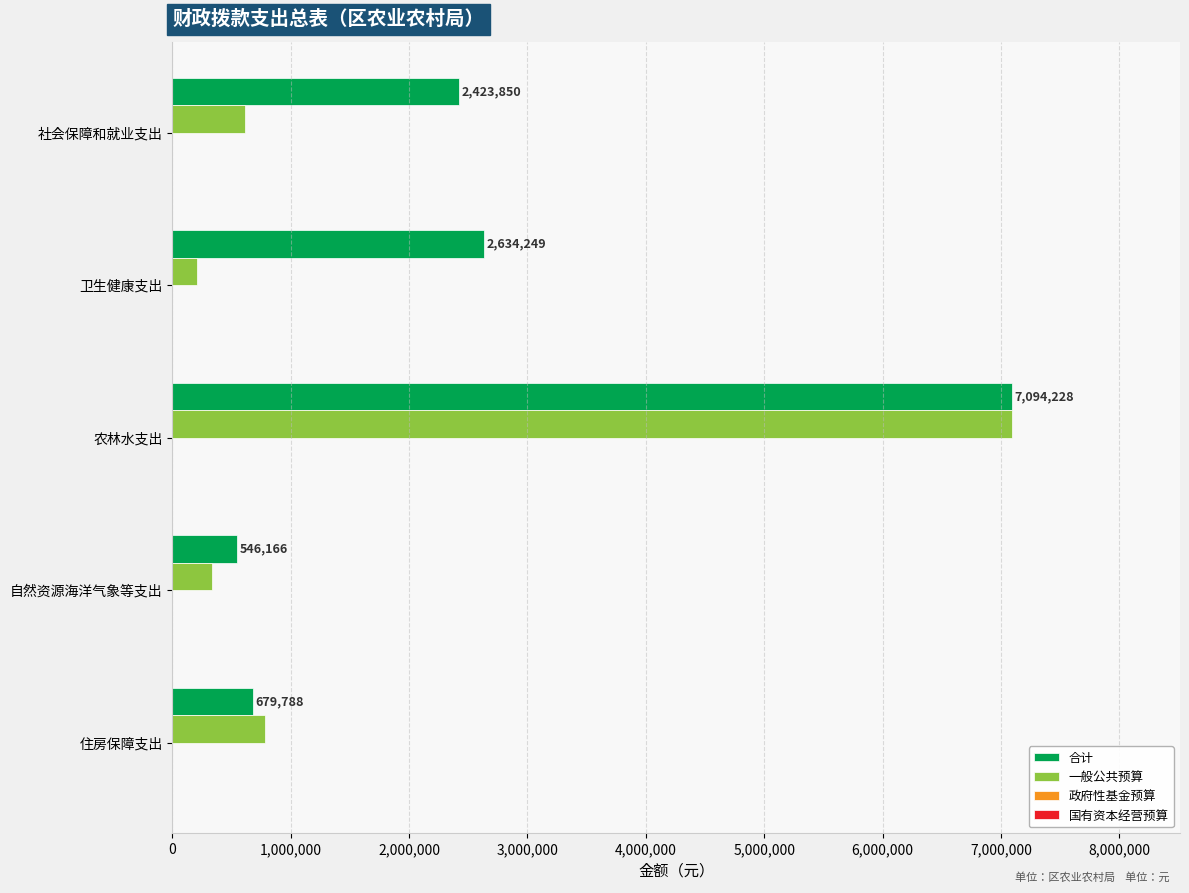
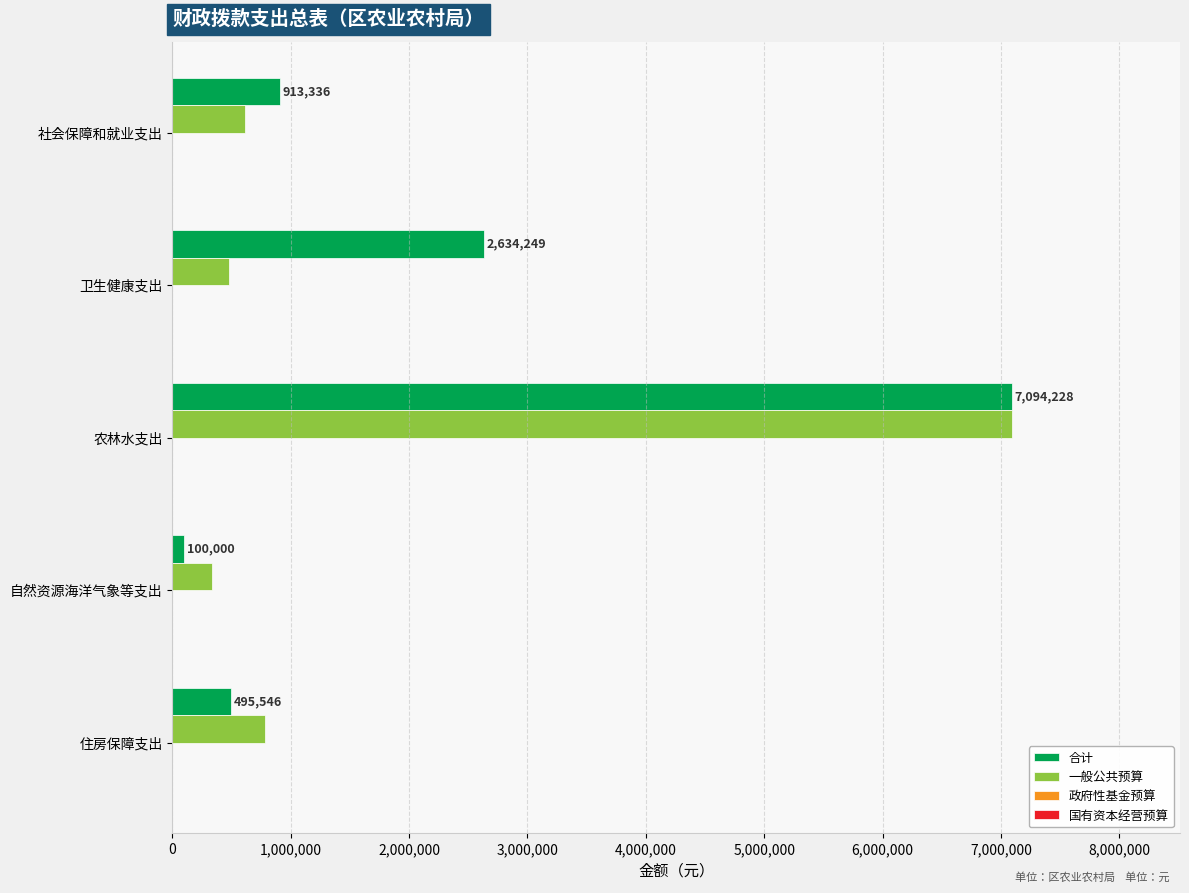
  {
    "合计": {
-     "社会保障和就业支出": "2,423,850",
+     "社会保障和就业支出": "913,336",
      "卫生健康支出": "2,634,249",
      "农林水支出": "7,094,228",
-     "自然资源海洋气象等支出": "546,166",
-     "住房保障支出": "679,788"
+     "自然资源海洋气象等支出": "100,000",
+     "住房保障支出": "495,546"
    },
    "一般公共预算": {
      "社会保障和就业支出": "620,000",
-     "卫生健康支出": "210,000",
+     "卫生健康支出": "480,000",
      "农林水支出": "7,090,000",
      "自然资源海洋气象等支出": "330,000",
      "住房保障支出": "780,000"
    },
    "政府性基金预算": {
      "社会保障和就业支出": "0",
      "卫生健康支出": "0",
      "农林水支出": "0",
      "自然资源海洋气象等支出": "0",
      "住房保障支出": "0"
    },
    "国有资本经营预算": {
      "社会保障和就业支出": "0",
      "卫生健康支出": "0",
      "农林水支出": "0",
      "自然资源海洋气象等支出": "0",
      "住房保障支出": "0"
    }
  }
